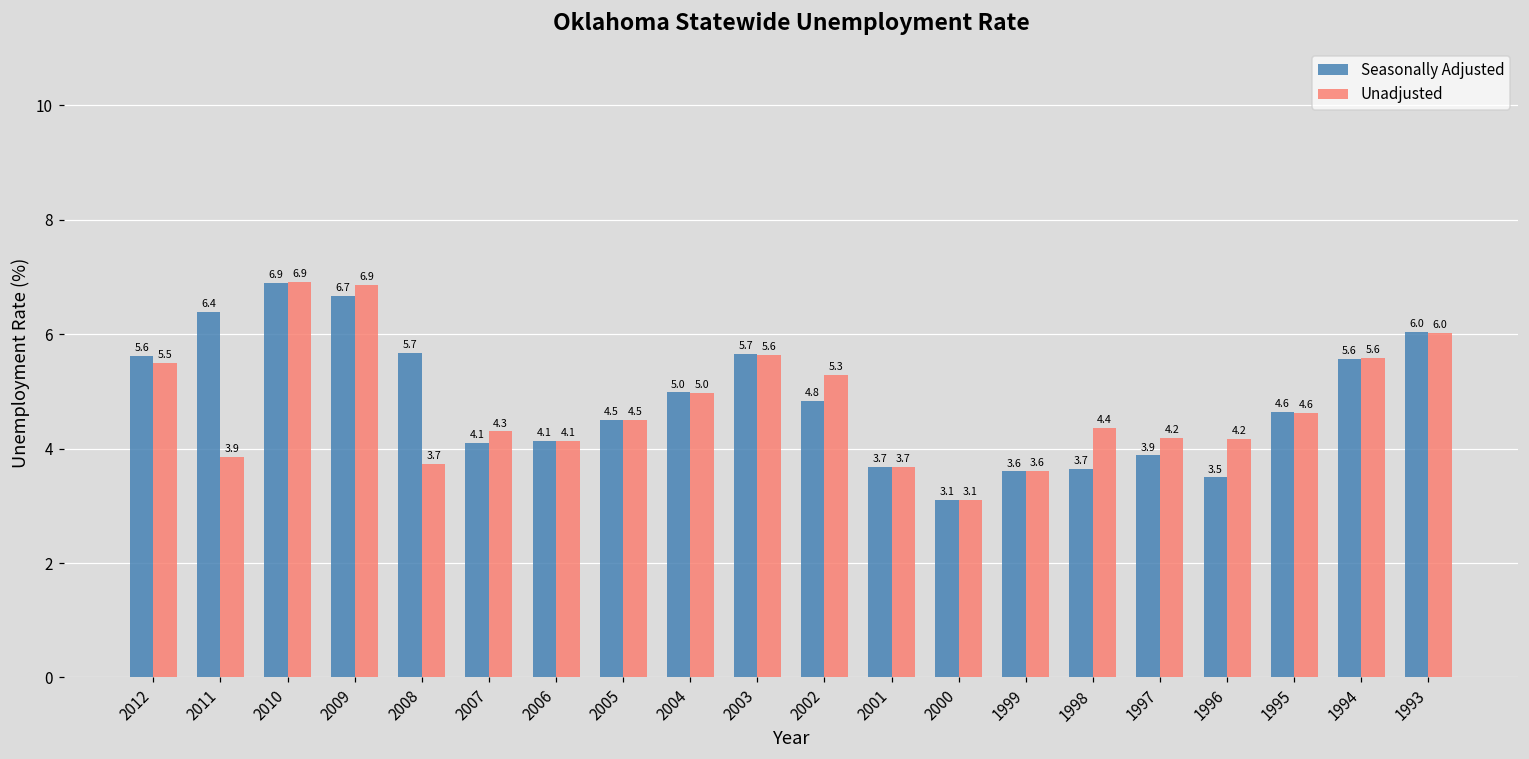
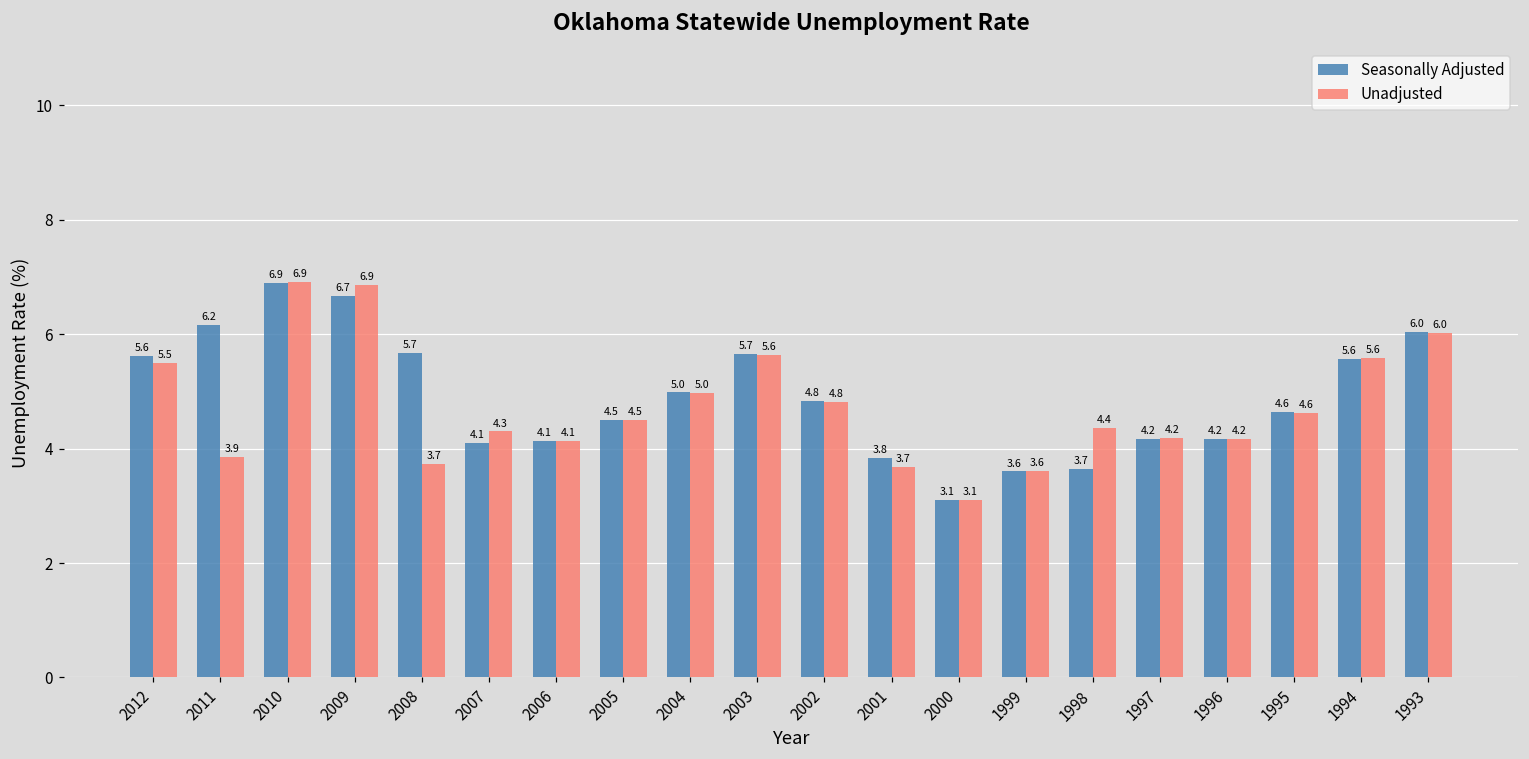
  {
    "Seasonally Adjusted": {
      "2012": 5.6,
-     "2011": 6.4,
+     "2011": 6.2,
      "2010": 6.9,
      "2009": 6.7,
      "2008": 5.7,
      "2007": 4.1,
      "2006": 4.1,
      "2005": 4.5,
      "2004": 5.0,
      "2003": 5.7,
      "2002": 4.8,
-     "2001": 3.7,
+     "2001": 3.8,
      "2000": 3.1,
      "1999": 3.6,
      "1998": 3.7,
-     "1997": 3.9,
-     "1996": 3.5,
+     "1997": 4.2,
+     "1996": 4.2,
      "1995": 4.6,
      "1994": 5.6,
      "1993": 6.0
    },
    "Unadjusted": {
      "2012": 5.5,
      "2011": 3.9,
      "2010": 6.9,
      "2009": 6.9,
      "2008": 3.7,
      "2007": 4.3,
      "2006": 4.1,
      "2005": 4.5,
      "2004": 5.0,
      "2003": 5.6,
-     "2002": 5.3,
+     "2002": 4.8,
      "2001": 3.7,
      "2000": 3.1,
      "1999": 3.6,
      "1998": 4.4,
      "1997": 4.2,
      "1996": 4.2,
      "1995": 4.6,
      "1994": 5.6,
      "1993": 6.0
    }
  }
